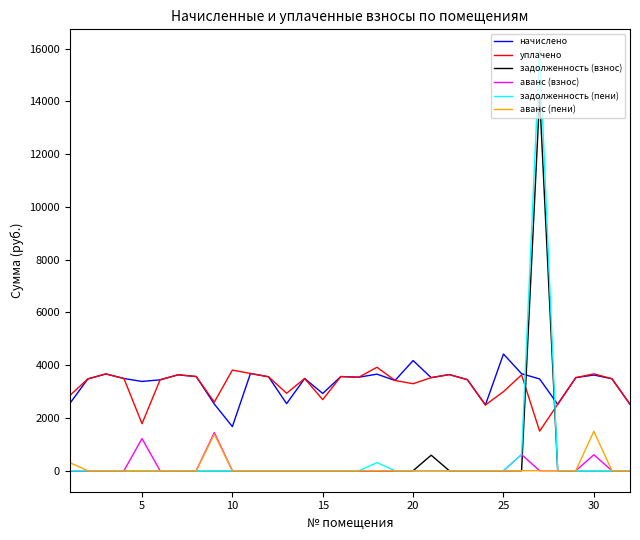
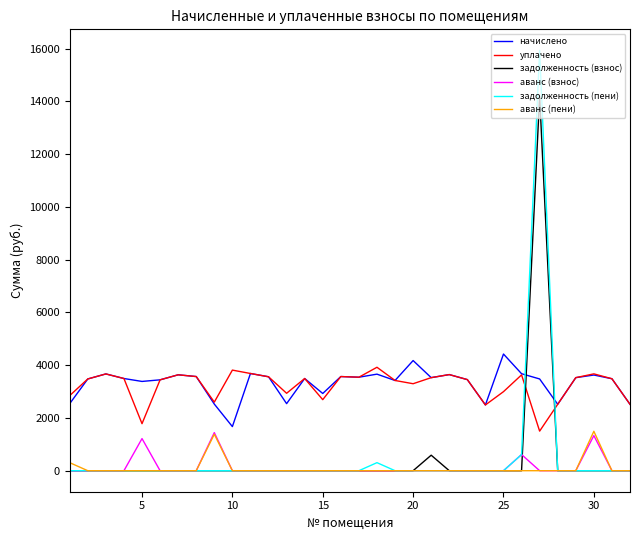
  {
    "начислено": {
      "5": 3400,
      "10": 1700,
      "15": 2900,
      "20": 4200,
      "25": 4400
    },
    "уплачено": {
      "5": 1800,
      "10": 3800,
      "15": 2700,
      "20": 3300,
      "25": 3000
    },
    "аванс (взнос)": {
      "5": 1200,
-     "30": 600
+     "30": 1300
    },
    "аванс (пени)": {
      "30": 1500
    }
  }
